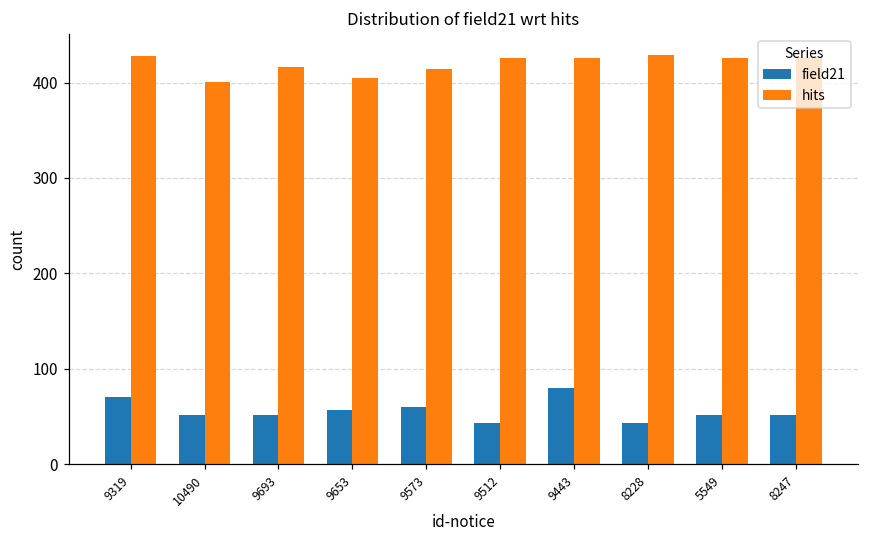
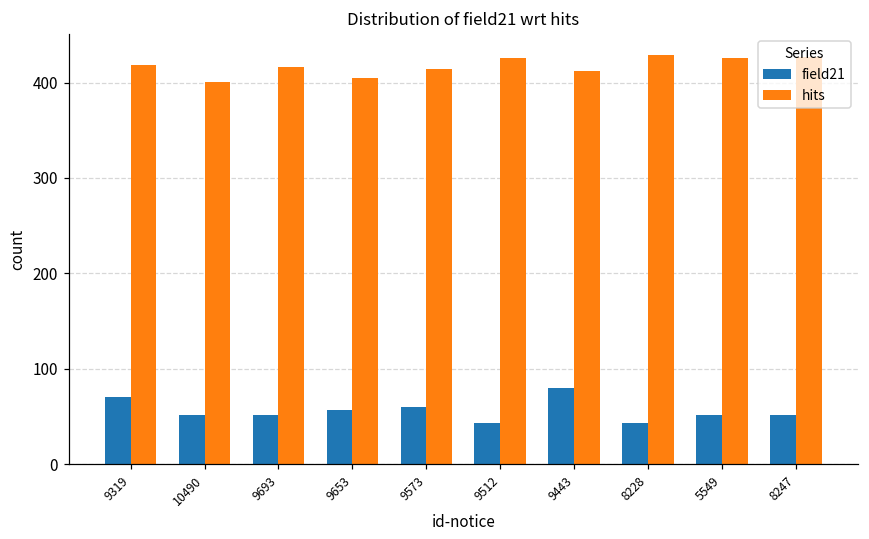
  {
    "field21": {
      "9319": 70,
      "10490": 50,
      "9693": 50,
      "9653": 60,
      "9573": 60,
      "9512": 40,
      "9443": 80,
      "8228": 40,
      "5549": 50,
      "8247": 50
    },
    "hits": {
-     "9319": 430,
+     "9319": 420,
      "10490": 400,
      "9693": 420,
      "9653": 410,
      "9573": 410,
      "9512": 430,
-     "9443": 430,
+     "9443": 410,
      "8228": 430,
      "5549": 430
    }
  }
